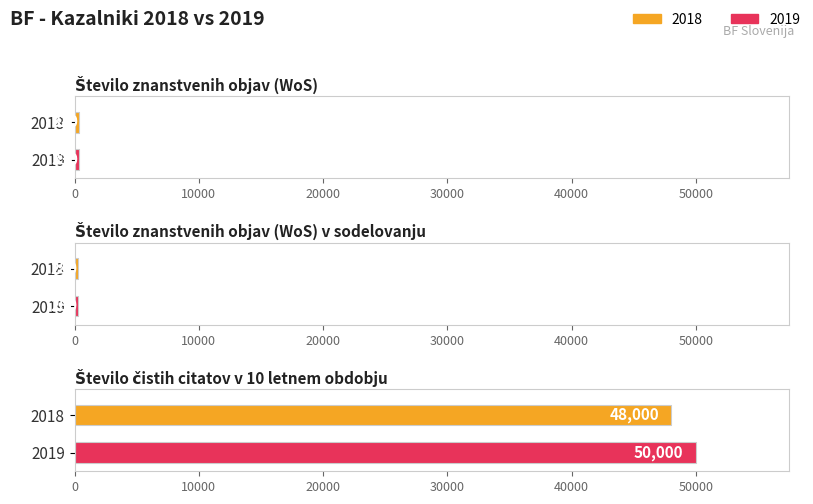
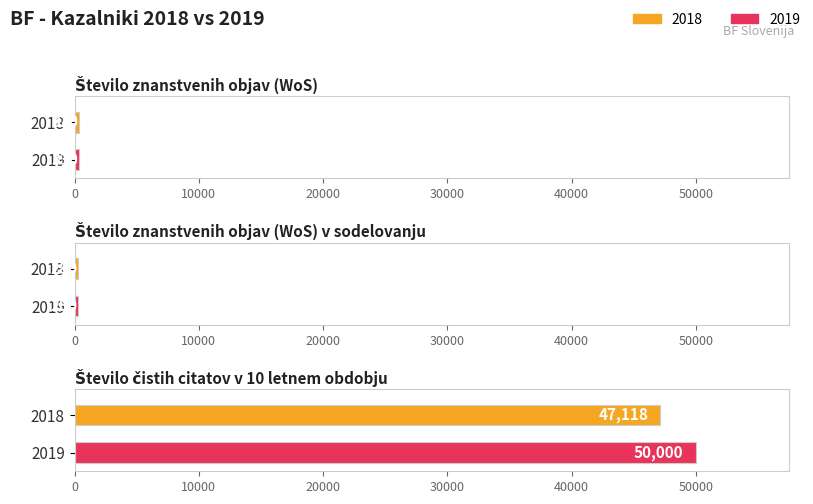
  {
    "Število znanstvenih objav (WoS)": {
      "2018": "300",
      "2019": "300"
    },
    "Število znanstvenih objav (WoS) v sodelovanju": {
      "2018": "300",
      "2019": "300"
    },
    "Število čistih citatov v 10 letnem obdobju": {
-     "2018": "48,000",
+     "2018": "47,118",
      "2019": "50,000"
    }
  }
